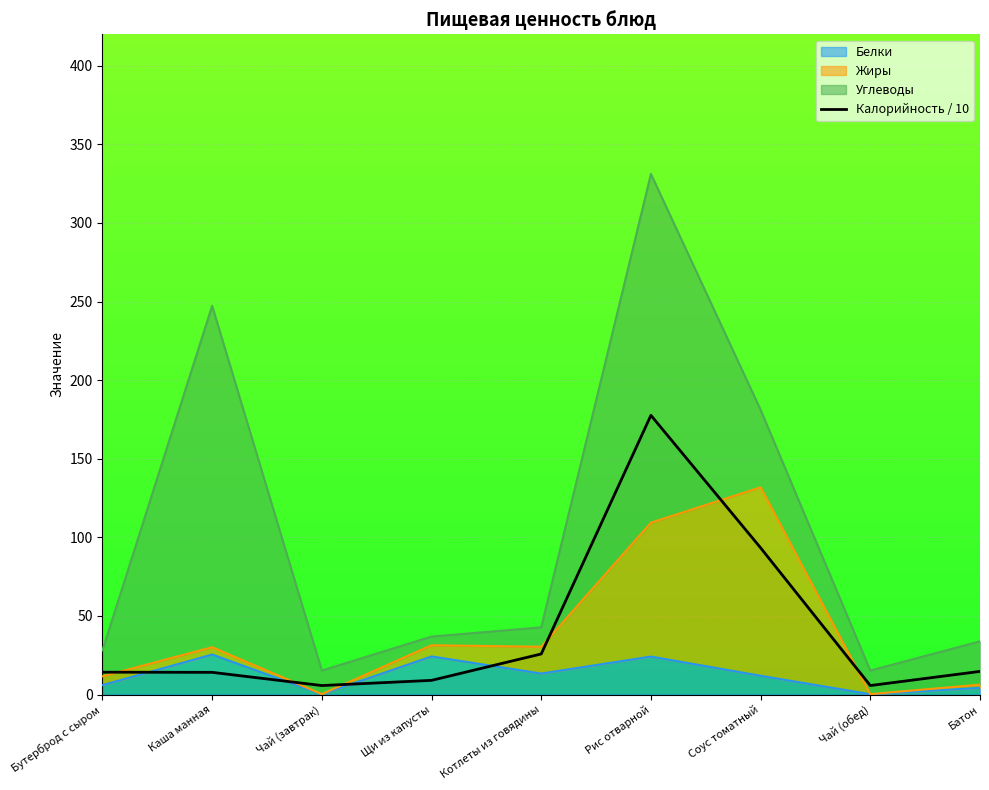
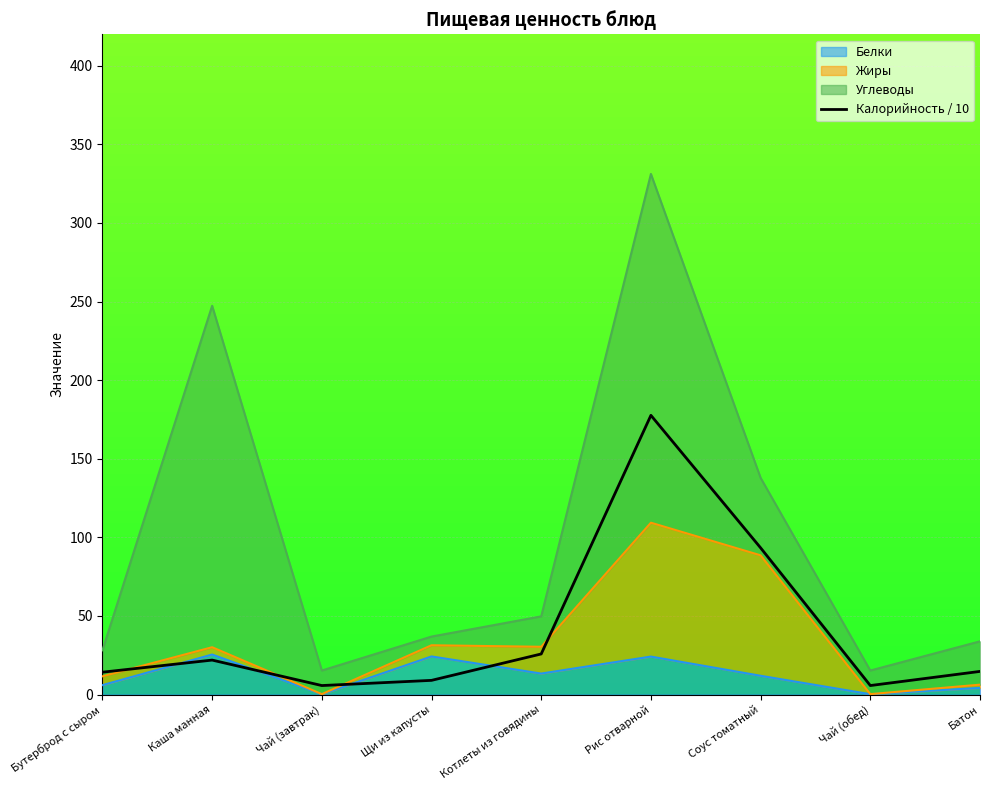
  {
    "Белки": {
      "Бутерброд с сыром": 6,
      "Каша манная": 25,
      "Щи из капусты": 24,
      "Котлеты из говядины": 13,
      "Рис отварной": 24,
      "Соус томатный": 12,
      "Батон": 4
    },
    "Жиры": {
-     "Соус томатный": 120
+     "Соус томатный": 77
    },
    "Углеводы": {
      "Чай (завтрак)": 15,
-     "Котлеты из говядины": 12,
+     "Котлеты из говядины": 19,
      "Соус томатный": 49,
      "Чай (обед)": 15
    },
    "Калорийность / 10": {
      "Бутерброд с сыром": 14,
-     "Каша манная": 14,
+     "Каша манная": 22,
      "Чай (завтрак)": 6,
      "Щи из капусты": 9,
      "Котлеты из говядины": 26,
      "Рис отварной": 178,
      "Соус томатный": 93,
      "Чай (обед)": 6,
      "Батон": 15
    }
  }
